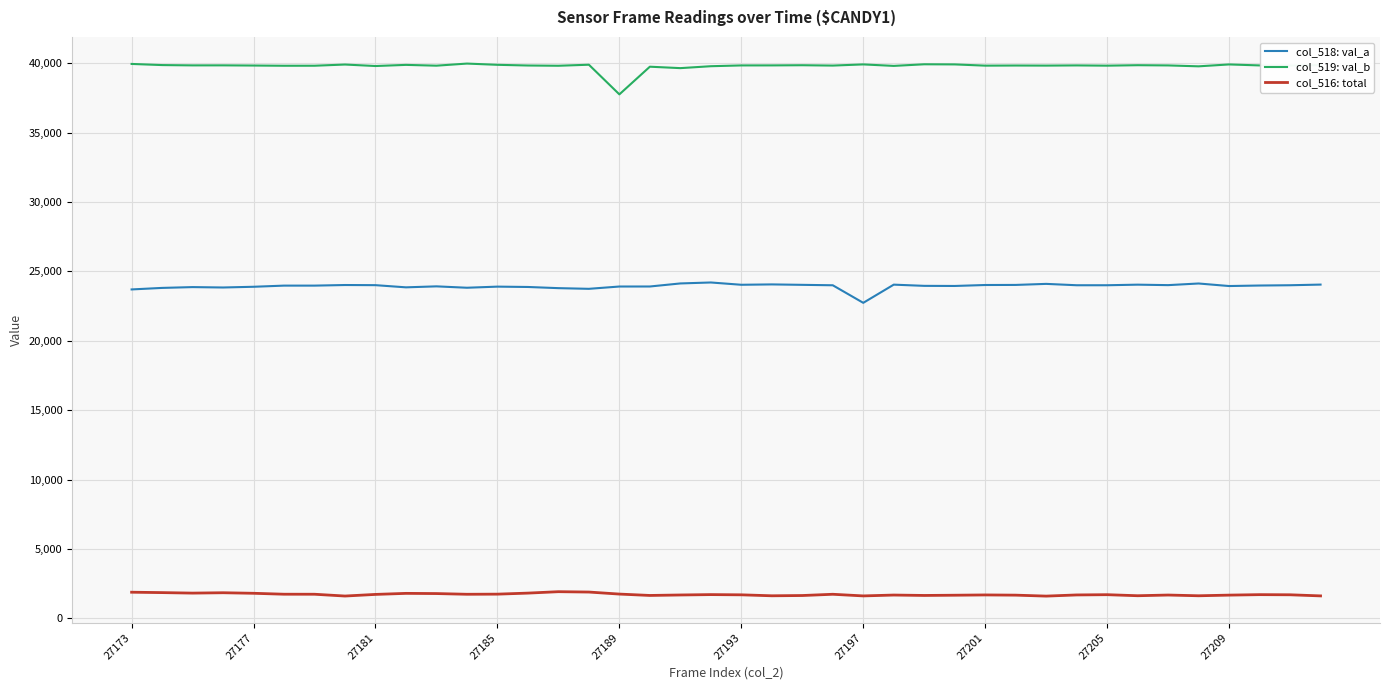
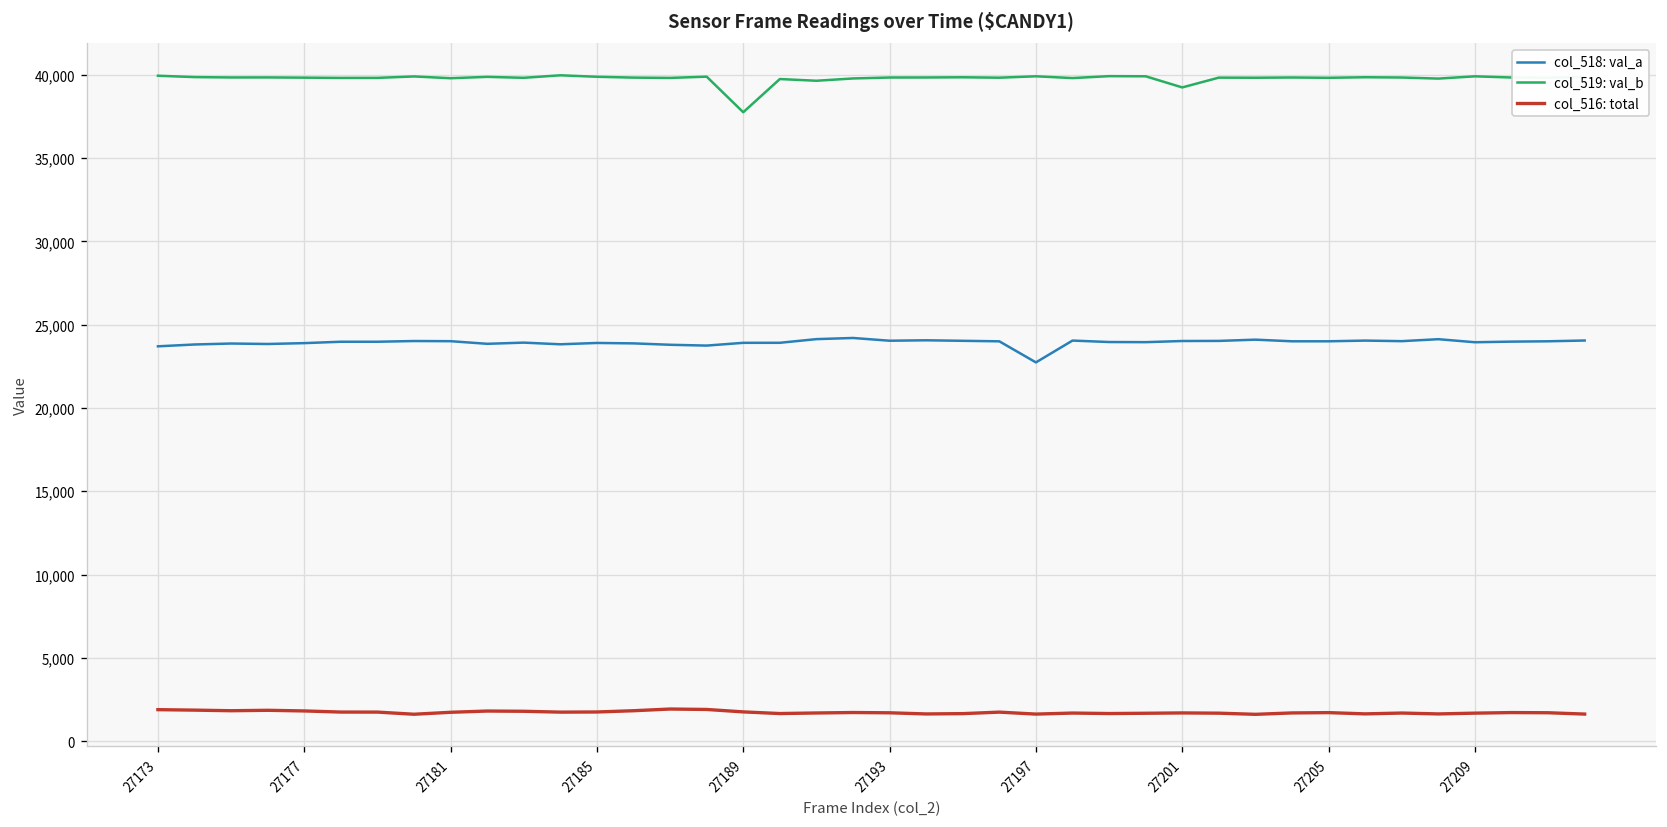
  {
    "col_518: val_a": {
      "27173": "23,700",
      "27177": "23,900",
      "27181": "24,000",
      "27185": "23,900",
      "27189": "23,900",
      "27193": "24,000",
      "27197": "22,700",
      "27201": "24,000",
      "27205": "24,000",
      "27209": "23,900"
    },
    "col_519: val_b": {
      "27173": "39,900",
      "27177": "39,800",
      "27181": "39,800",
      "27185": "39,900",
      "27189": "37,800",
      "27193": "39,800",
      "27197": "39,900",
-     "27201": "39,800",
+     "27201": "39,200",
      "27205": "39,800",
      "27209": "39,900"
    },
    "col_516: total": {
      "27173": "1,900",
      "27177": "1,800",
      "27181": "1,700",
      "27185": "1,700",
      "27189": "1,800",
      "27193": "1,700",
      "27197": "1,600",
      "27201": "1,700",
      "27205": "1,700",
      "27209": "1,700"
    }
  }
